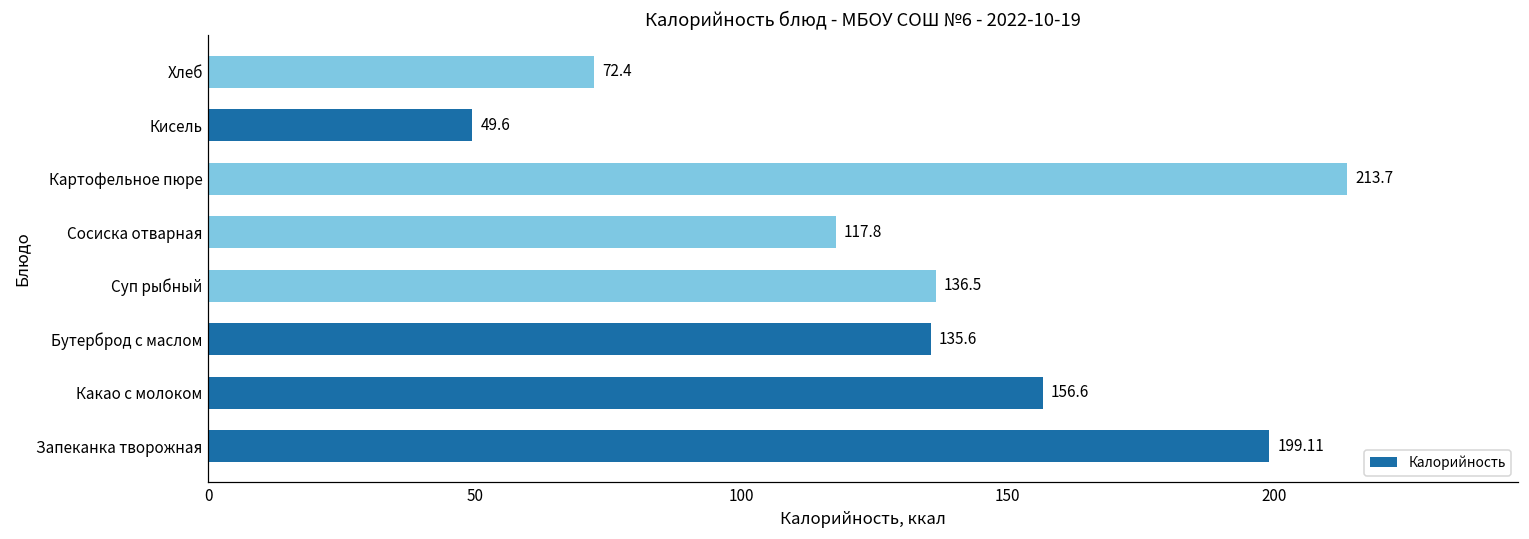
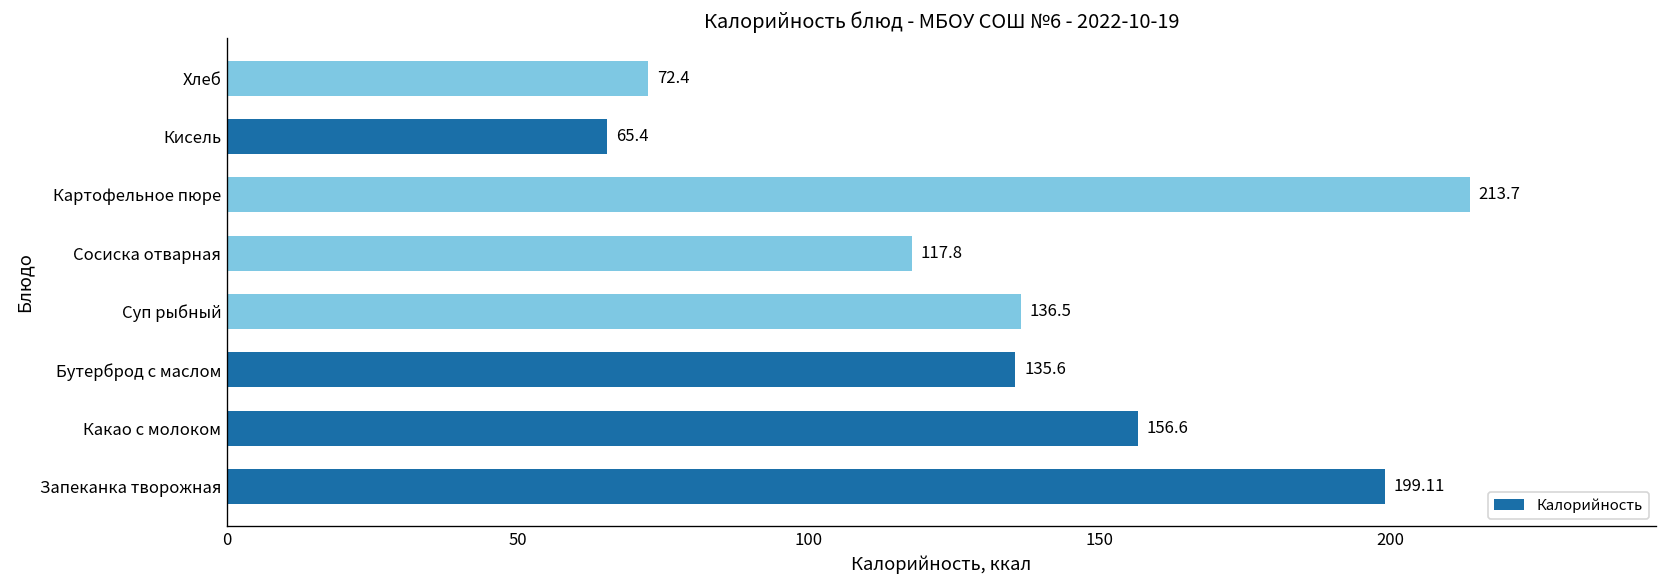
  {
    "Хлеб": 72.4,
-   "Кисель": 49.6,
+   "Кисель": 65.4,
    "Картофельное пюре": 213.7,
    "Сосиска отварная": 117.8,
    "Суп рыбный": 136.5,
    "Бутерброд с маслом": 135.6,
    "Какао с молоком": 156.6,
    "Запеканка творожная": 199.11
  }
